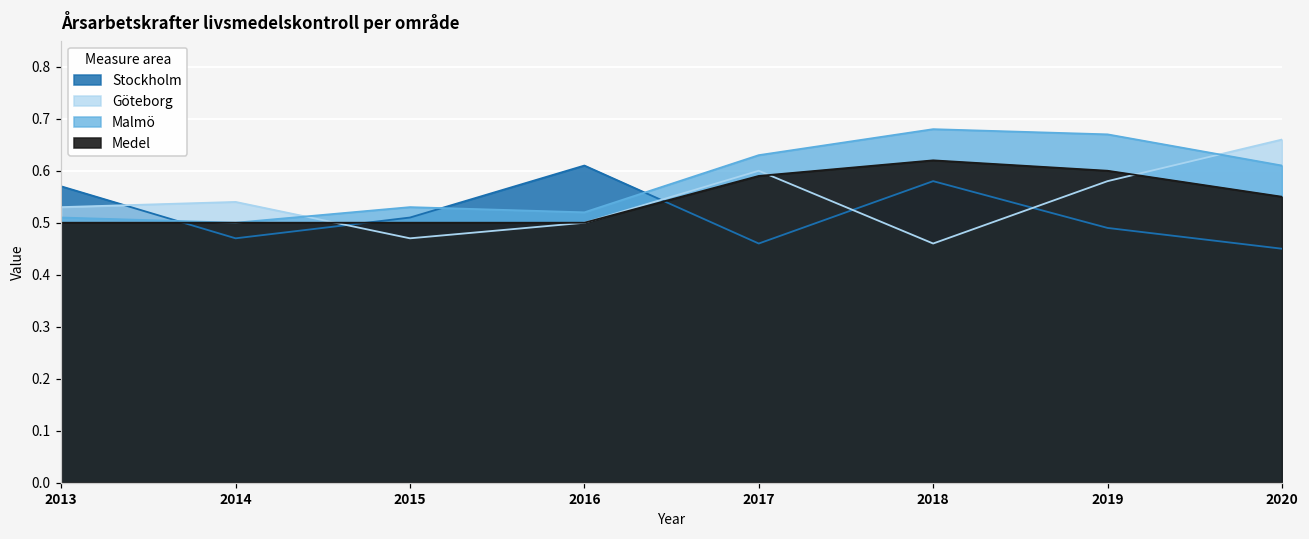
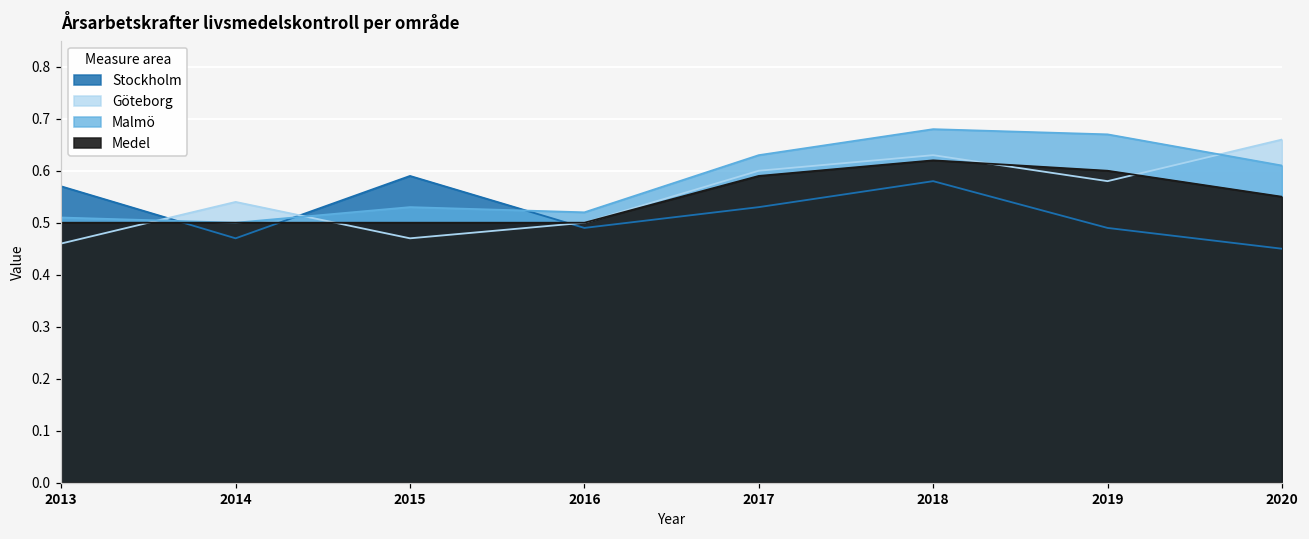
  {
    "Stockholm": {
      "2013": 0.57,
      "2014": 0.47,
-     "2015": 0.51,
-     "2016": 0.61,
-     "2017": 0.46,
+     "2015": 0.59,
+     "2016": 0.49,
+     "2017": 0.53,
      "2018": 0.58,
      "2019": 0.49,
      "2020": 0.45
    },
    "Göteborg": {
-     "2013": 0.53,
+     "2013": 0.46,
      "2014": 0.54,
      "2015": 0.47,
      "2017": 0.60,
-     "2018": 0.46,
+     "2018": 0.63,
      "2019": 0.58,
      "2020": 0.66
    },
    "Malmö": {
      "2013": 0.51,
      "2015": 0.53,
      "2016": 0.52,
      "2017": 0.63,
      "2018": 0.68,
      "2019": 0.67,
      "2020": 0.61
    },
    "Medel": {
      "2013": 0.50,
      "2015": 0.50,
      "2017": 0.59,
      "2018": 0.62,
      "2019": 0.60,
      "2020": 0.55
    }
  }
